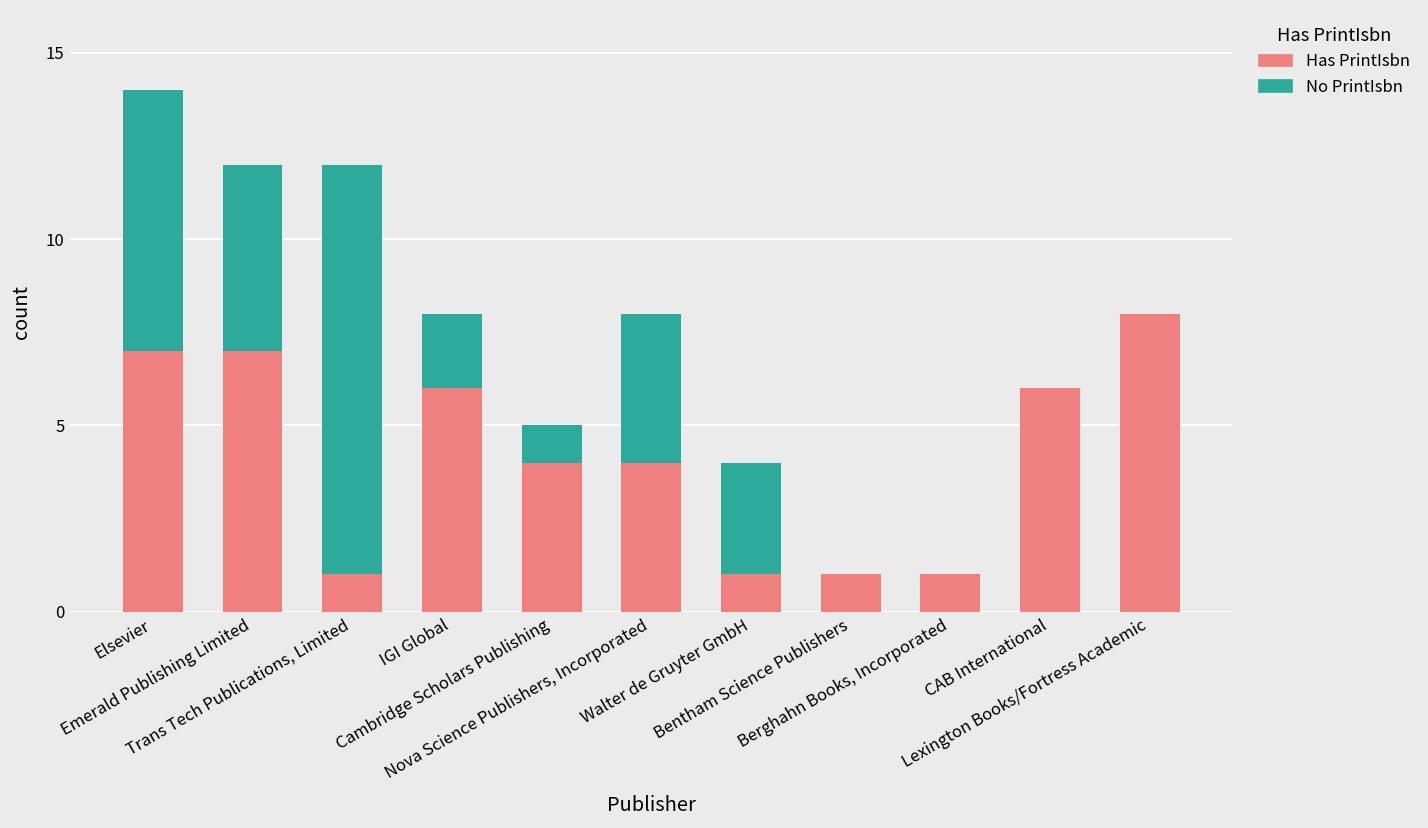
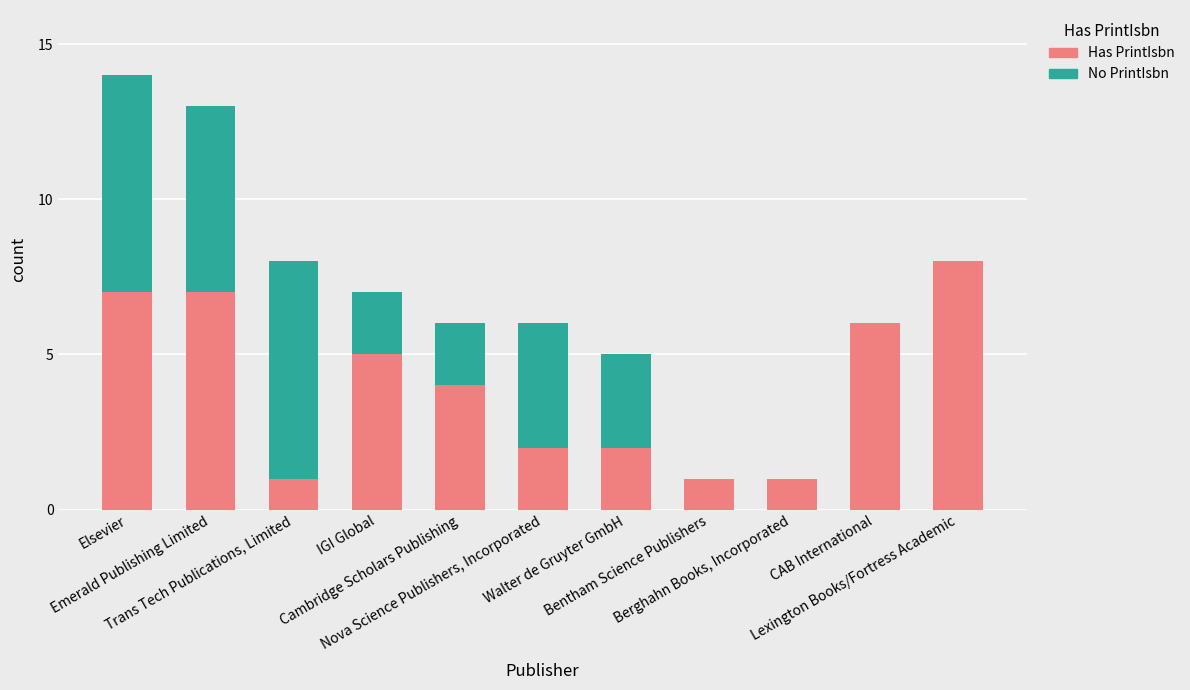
  {
    "Has PrintIsbn": {
      "Elsevier": 7,
      "Emerald Publishing Limited": 7,
      "Trans Tech Publications, Limited": 1,
-     "IGI Global": 6,
+     "IGI Global": 5,
      "Cambridge Scholars Publishing": 4,
-     "Nova Science Publishers, Incorporated": 4,
-     "Walter de Gruyter GmbH": 1,
+     "Nova Science Publishers, Incorporated": 2,
+     "Walter de Gruyter GmbH": 2,
      "Bentham Science Publishers": 1,
      "Berghahn Books, Incorporated": 1,
      "CAB International": 6,
      "Lexington Books/Fortress Academic": 8
    },
    "No PrintIsbn": {
      "Elsevier": 7,
-     "Emerald Publishing Limited": 5,
-     "Trans Tech Publications, Limited": 11,
+     "Emerald Publishing Limited": 6,
+     "Trans Tech Publications, Limited": 7,
      "IGI Global": 2,
-     "Cambridge Scholars Publishing": 1,
+     "Cambridge Scholars Publishing": 2,
      "Nova Science Publishers, Incorporated": 4,
      "Walter de Gruyter GmbH": 3,
      "Bentham Science Publishers": 0,
      "Berghahn Books, Incorporated": 0,
      "CAB International": 0,
      "Lexington Books/Fortress Academic": 0
    }
  }
